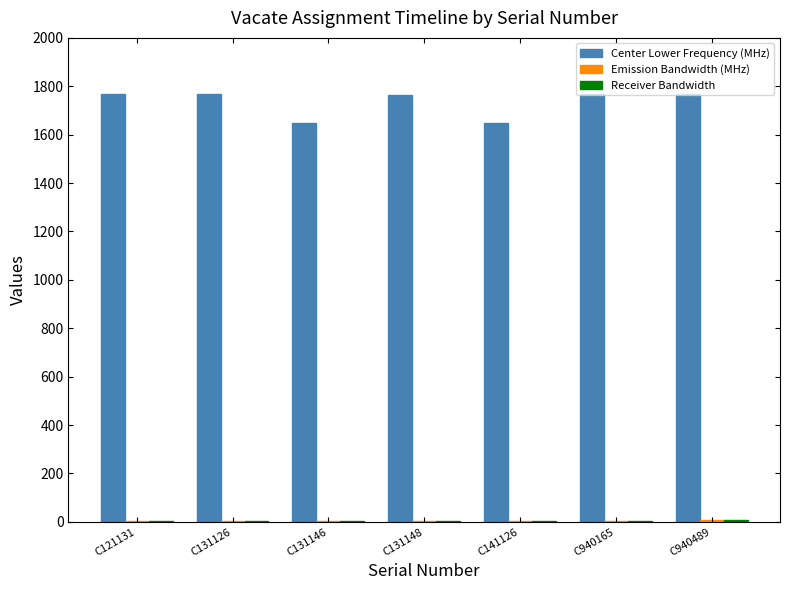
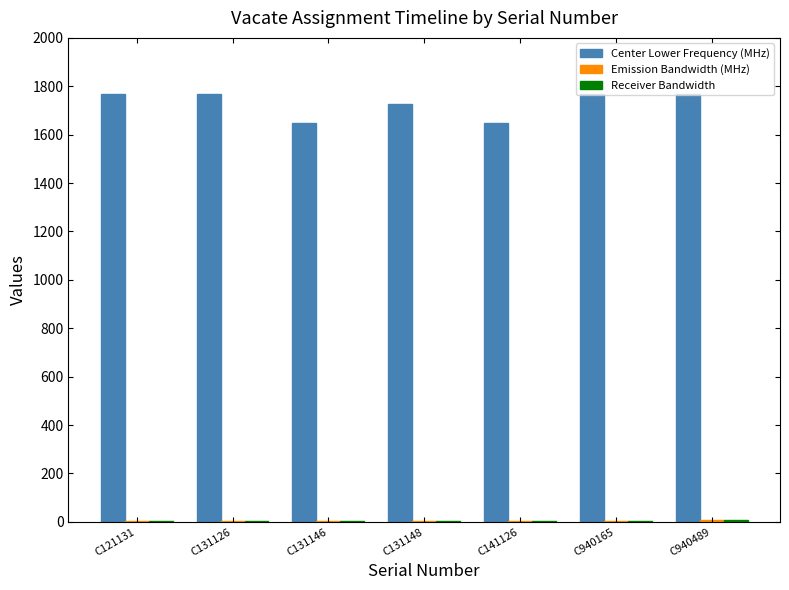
  {
    "Center Lower Frequency (MHz)": {
      "C121131": 1770,
      "C131126": 1770,
      "C131146": 1650,
-     "C131148": 1770,
+     "C131148": 1730,
      "C141126": 1650
    }
  }
